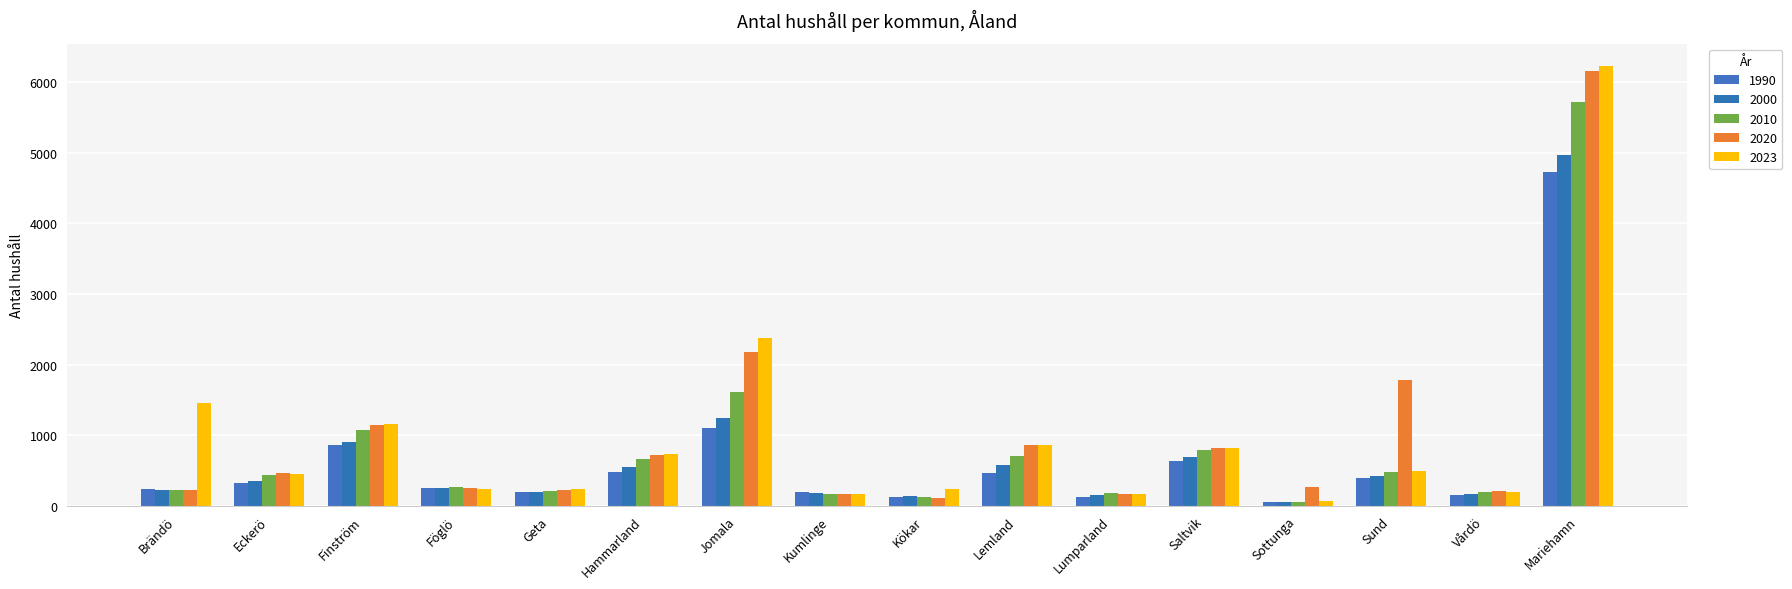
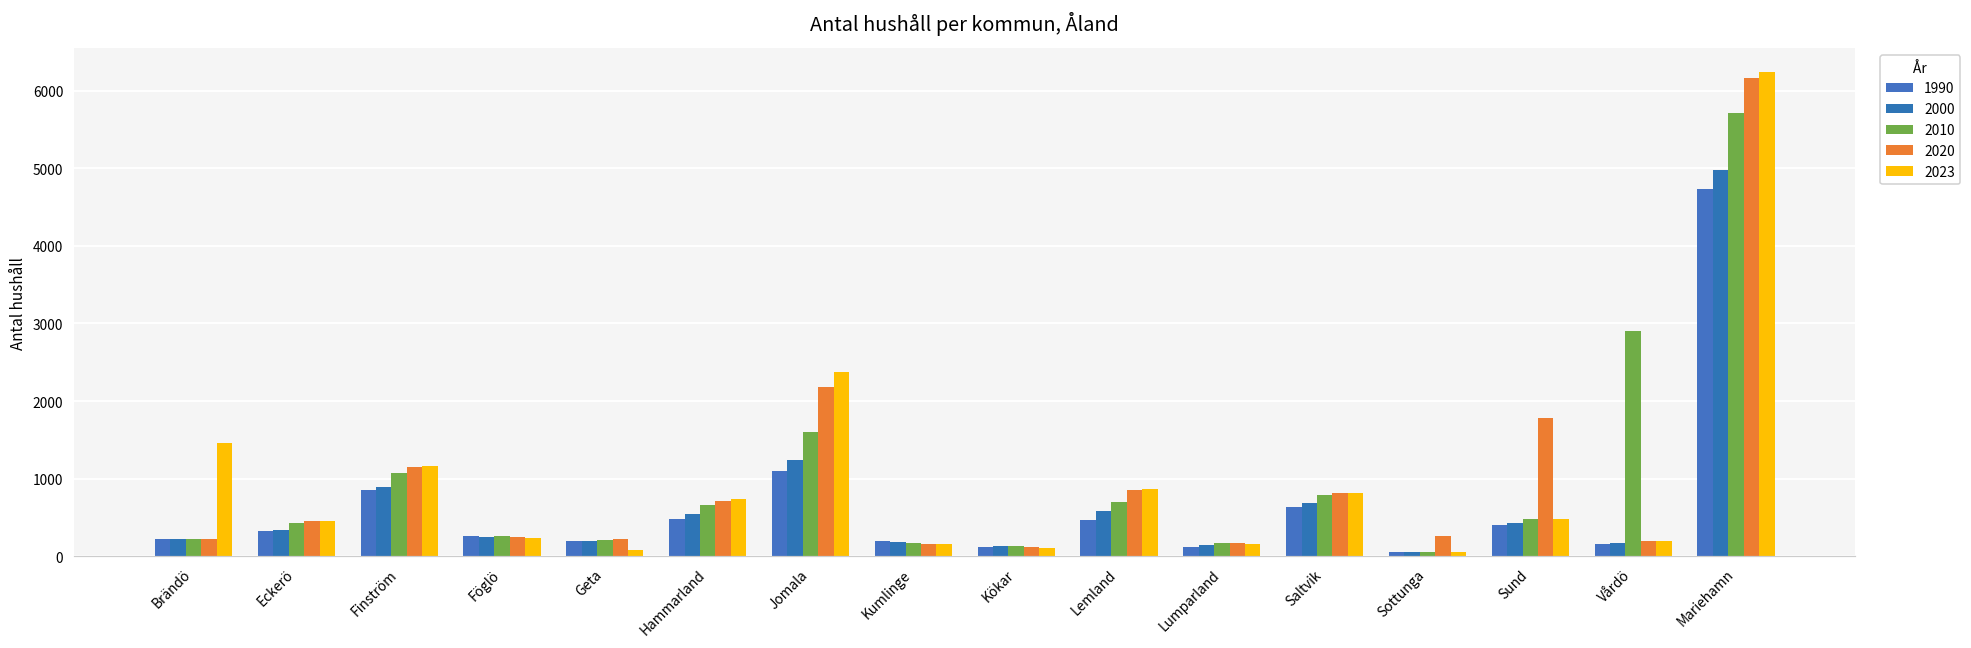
  {
    "2010": {
      "Brändö": 200,
      "Eckerö": 400,
      "Finström": 1100,
      "Föglö": 300,
      "Geta": 200,
      "Hammarland": 700,
      "Jomala": 1600,
      "Kumlinge": 200,
      "Kökar": 100,
      "Lemland": 700,
      "Lumparland": 200,
      "Saltvik": 800,
      "Sottunga": 100,
      "Sund": 500,
-     "Vårdö": 200,
+     "Vårdö": 2900,
      "Mariehamn": 5700
    },
    "2020": {
      "Brändö": 200,
      "Eckerö": 500,
      "Finström": 1100,
      "Föglö": 300,
      "Geta": 200,
      "Hammarland": 700,
      "Jomala": 2200,
      "Kumlinge": 200,
      "Kökar": 100,
      "Lemland": 900,
      "Lumparland": 200,
      "Saltvik": 800,
      "Sottunga": 300,
      "Sund": 1800,
      "Vårdö": 200,
      "Mariehamn": 6200
    },
    "2023": {
      "Brändö": 1500,
      "Eckerö": 500,
      "Finström": 1200,
      "Föglö": 200,
-     "Geta": 200,
+     "Geta": 100,
      "Hammarland": 700,
      "Jomala": 2400,
      "Kumlinge": 200,
-     "Kökar": 200,
+     "Kökar": 100,
      "Lemland": 900,
      "Lumparland": 200,
      "Saltvik": 800,
      "Sottunga": 100,
      "Sund": 500,
      "Vårdö": 200,
      "Mariehamn": 6200
    }
  }
